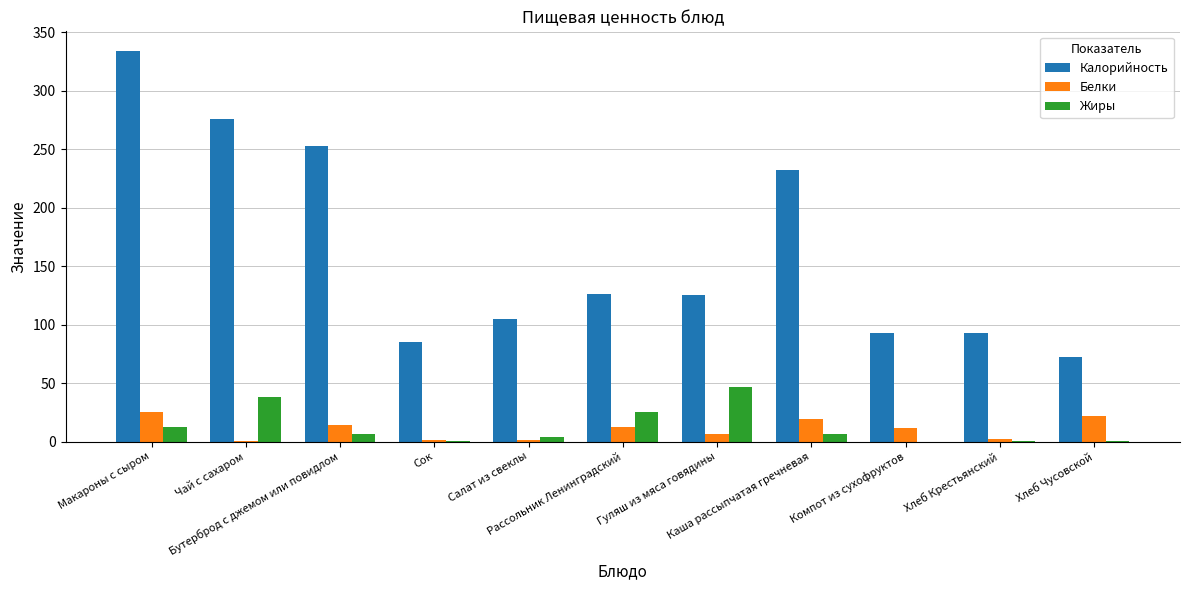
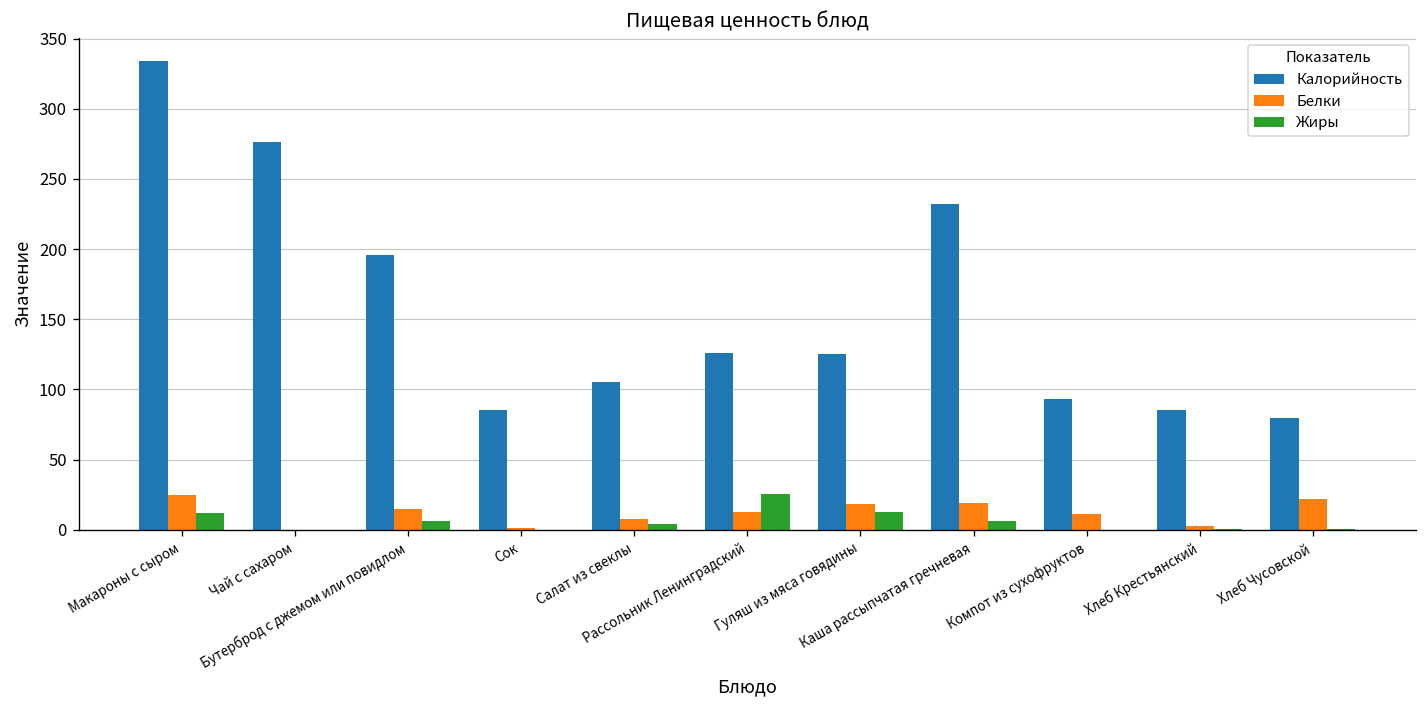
  {
    "Калорийность": {
      "Макароны с сыром": 334,
      "Чай с сахаром": 276,
-     "Бутерброд с джемом или повидлом": 253,
+     "Бутерброд с джемом или повидлом": 196,
      "Сок": 85,
      "Салат из свеклы": 105,
      "Рассольник Ленинградский": 126,
      "Гуляш из мяса говядины": 125,
      "Каша рассыпчатая гречневая": 232,
      "Компот из сухофруктов": 93,
-     "Хлеб Крестьянский": 93,
-     "Хлеб Чусовской": 72
+     "Хлеб Крестьянский": 86,
+     "Хлеб Чусовской": 80
    },
    "Белки": {
      "Макароны с сыром": 25,
      "Бутерброд с джемом или повидлом": 15,
-     "Салат из свеклы": 1,
+     "Салат из свеклы": 8,
      "Рассольник Ленинградский": 13,
-     "Гуляш из мяса говядины": 6,
+     "Гуляш из мяса говядины": 19,
      "Каша рассыпчатая гречневая": 19,
      "Компот из сухофруктов": 12,
      "Хлеб Крестьянский": 2,
      "Хлеб Чусовской": 22
    },
    "Жиры": {
      "Макароны с сыром": 12,
-     "Чай с сахаром": 38,
+     "Чай с сахаром": 0,
      "Бутерброд с джемом или повидлом": 6,
      "Салат из свеклы": 4,
      "Рассольник Ленинградский": 26,
-     "Гуляш из мяса говядины": 46,
+     "Гуляш из мяса говядины": 13,
      "Каша рассыпчатая гречневая": 7,
      "Компот из сухофруктов": 0
    }
  }
